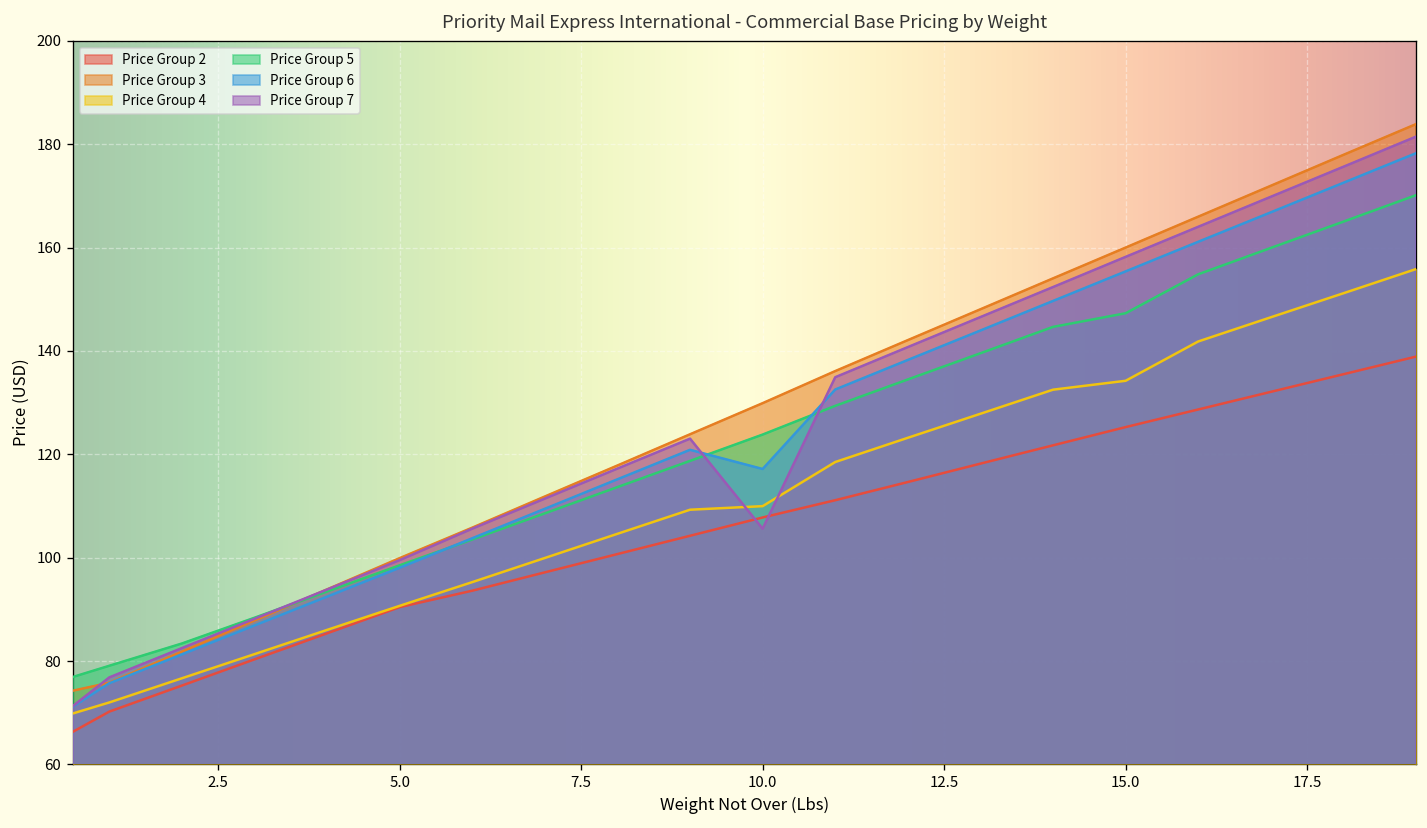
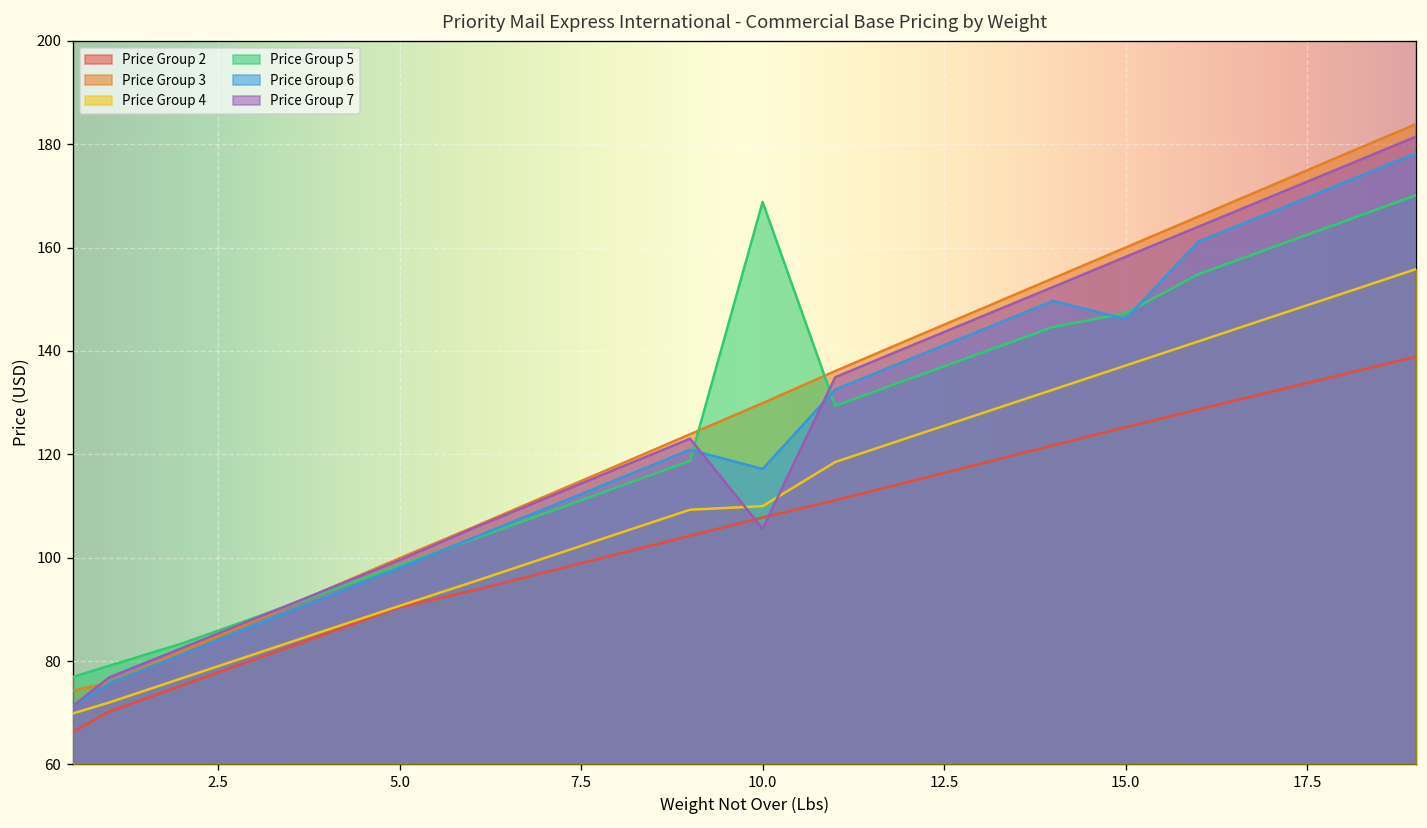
  {
    "Price Group 4": {
      "10.0": 110,
-     "15.0": 134
+     "15.0": 137
    },
    "Price Group 5": {
-     "10.0": 124,
+     "10.0": 169,
      "15.0": 147
    },
    "Price Group 6": {
      "10.0": 117,
-     "15.0": 155
+     "15.0": 146
    },
    "Price Group 7": {
      "10.0": 106,
      "15.0": 158
    }
  }
